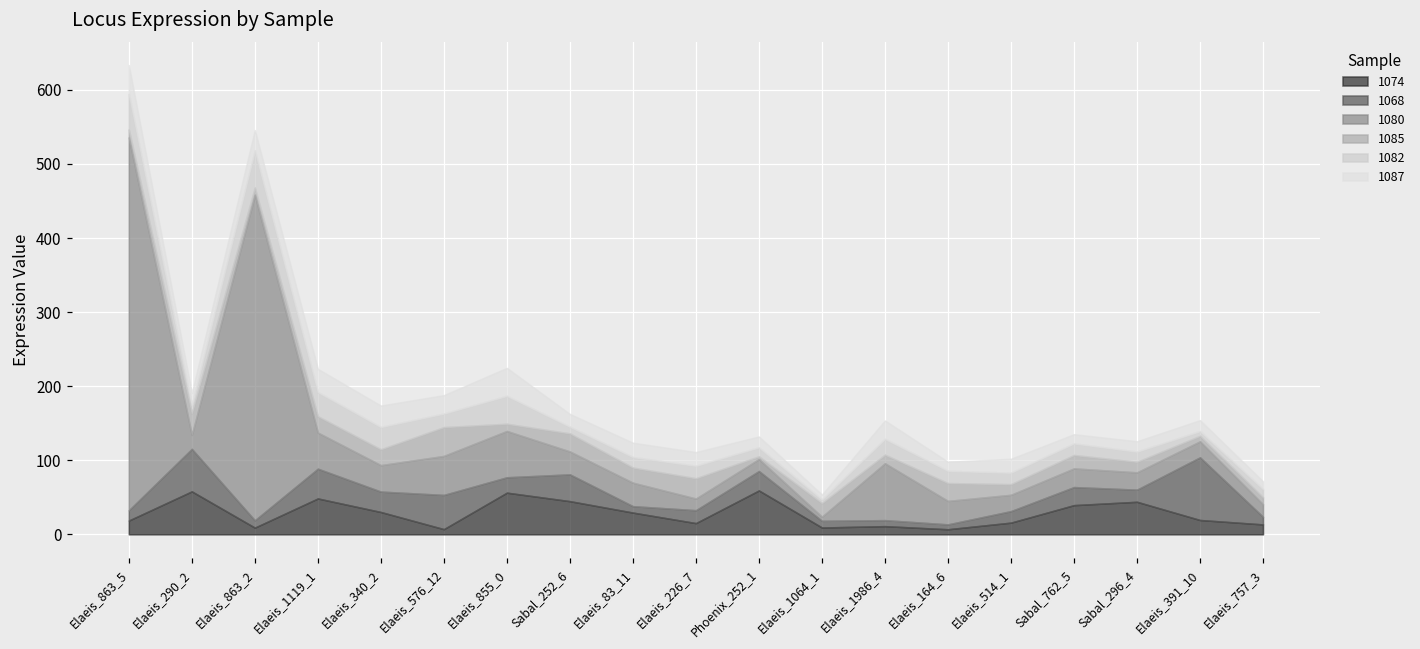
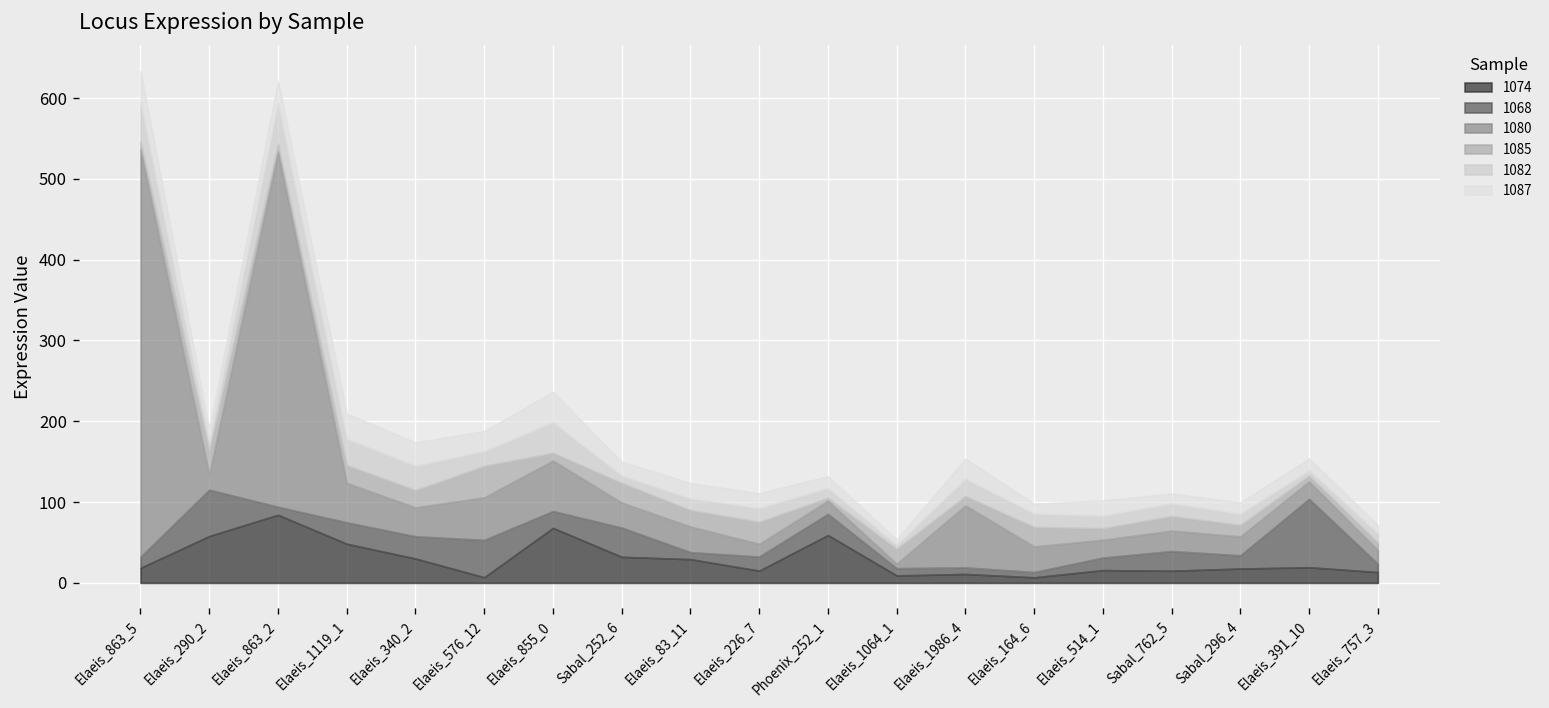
  {
    "1074": {
      "Elaeis_863_5": 20,
      "Elaeis_290_2": 60,
-     "Elaeis_863_2": 10,
+     "Elaeis_863_2": 80,
      "Elaeis_1119_1": 50,
      "Elaeis_340_2": 30,
      "Elaeis_576_12": 10,
-     "Elaeis_855_0": 60,
-     "Sabal_252_6": 40,
+     "Elaeis_855_0": 70,
+     "Sabal_252_6": 30,
      "Elaeis_83_11": 30,
      "Elaeis_226_7": 20,
      "Phoenix_252_1": 60,
      "Elaeis_1064_1": 10,
      "Elaeis_1986_4": 10,
      "Elaeis_164_6": 10,
      "Elaeis_514_1": 20,
-     "Sabal_762_5": 40,
-     "Sabal_296_4": 40,
+     "Sabal_762_5": 20,
+     "Sabal_296_4": 20,
      "Elaeis_391_10": 20,
      "Elaeis_757_3": 10
    },
    "1068": {
      "Elaeis_863_5": 10,
      "Elaeis_290_2": 60,
      "Elaeis_863_2": 10,
-     "Elaeis_1119_1": 40,
+     "Elaeis_1119_1": 30,
      "Elaeis_340_2": 30,
      "Elaeis_576_12": 50,
      "Elaeis_855_0": 20,
      "Sabal_252_6": 40,
      "Elaeis_83_11": 10,
      "Elaeis_226_7": 20,
      "Phoenix_252_1": 30,
      "Elaeis_1064_1": 10,
      "Elaeis_1986_4": 10,
      "Elaeis_164_6": 10,
      "Elaeis_514_1": 20,
      "Sabal_762_5": 20,
      "Sabal_296_4": 20,
      "Elaeis_391_10": 80,
      "Elaeis_757_3": 10
    }
  }
